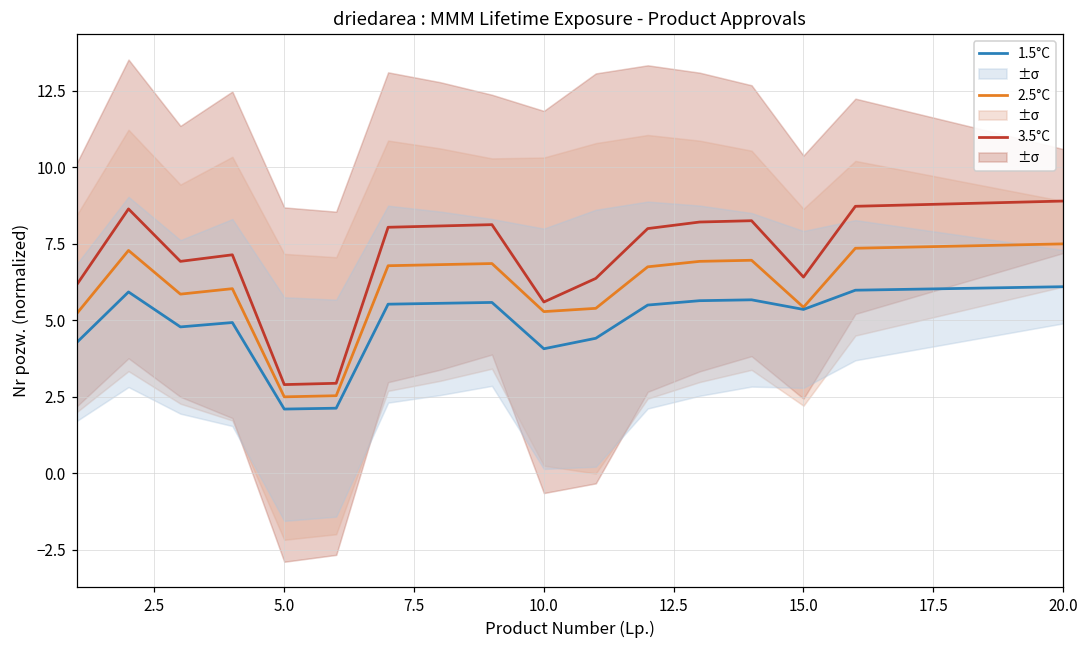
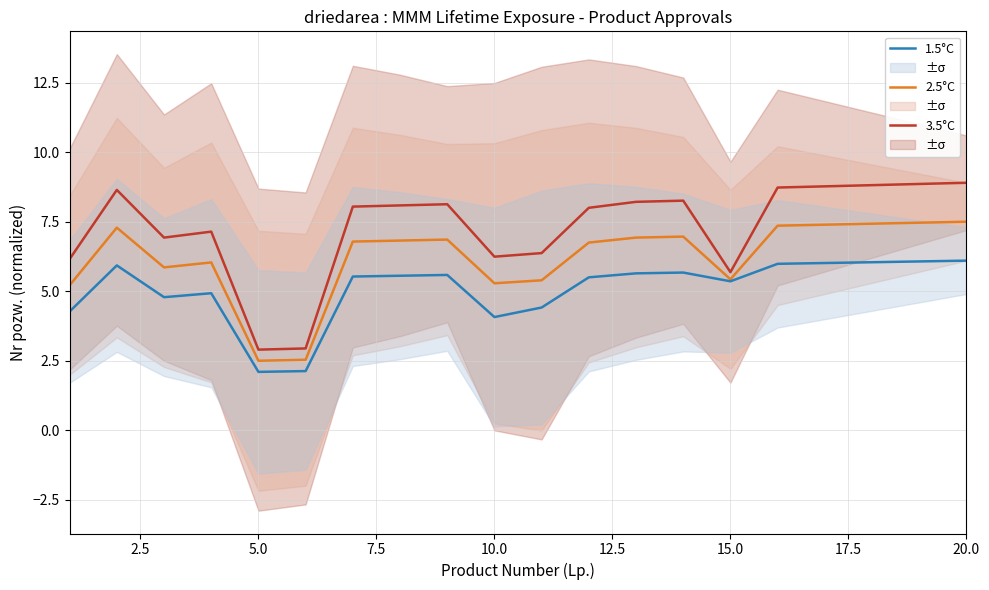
  {
    "3.5°C": {
      "5.0": 2.9,
-     "10.0": 5.6,
-     "15.0": 6.4
+     "10.0": 6.2,
+     "15.0": 5.7
    },
    "2.5°C": {
      "5.0": 2.5,
      "10.0": 5.3,
      "20.0": 7.5
    },
    "1.5°C": {
      "5.0": 2.1,
      "10.0": 4.1,
      "20.0": 6.1
    }
  }
